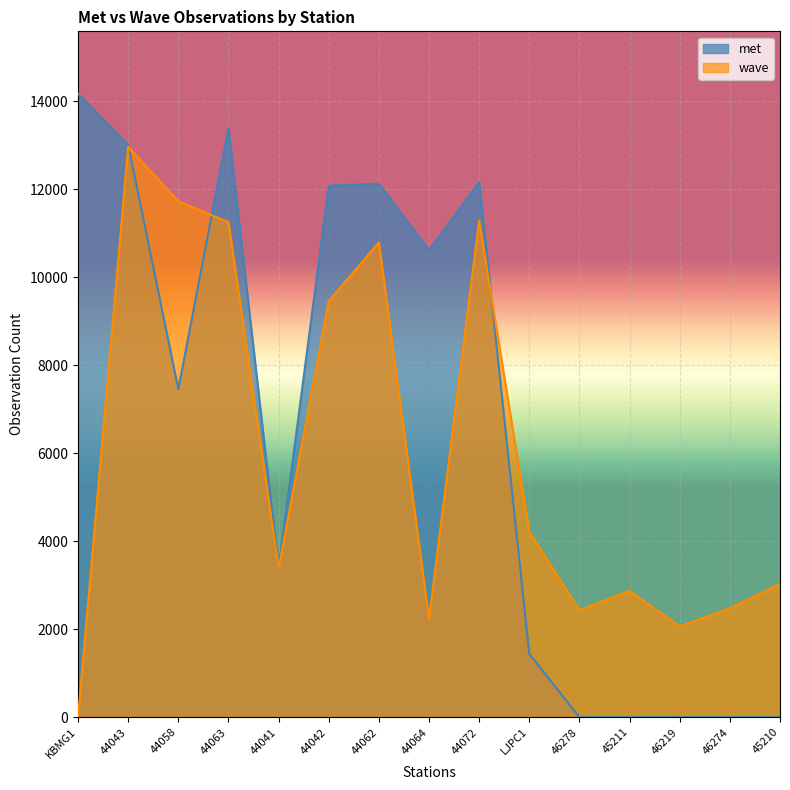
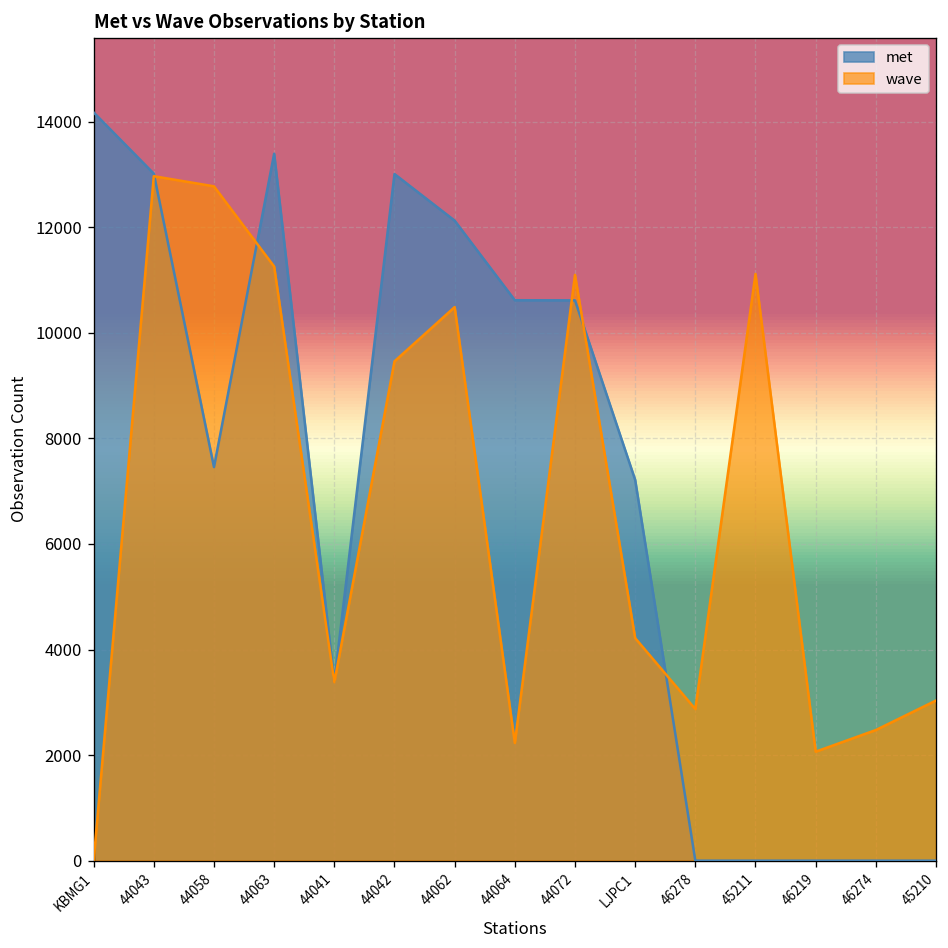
  {
    "met": {
      "KBMG1": 14200,
      "44058": 7500,
      "44063": 13400,
-     "44042": 12100,
+     "44042": 13000,
      "44062": 12100,
      "44064": 10600,
-     "44072": 12200,
-     "LJPC1": 1400,
+     "44072": 10600,
+     "LJPC1": 7200,
      "46278": 0,
      "45211": 0,
      "46219": 0,
      "46274": 0,
      "45210": 0
    },
    "wave": {
      "KBMG1": 0,
-     "44058": 11700,
+     "44058": 12800,
      "44063": 11300,
      "44042": 9500,
-     "44062": 10800,
+     "44062": 10500,
      "44064": 2200,
-     "44072": 11300,
+     "44072": 11100,
      "LJPC1": 4200,
-     "46278": 2400,
-     "45211": 2900,
+     "46278": 2900,
+     "45211": 11100,
      "46219": 2100,
      "46274": 2500,
      "45210": 3000
    }
  }
